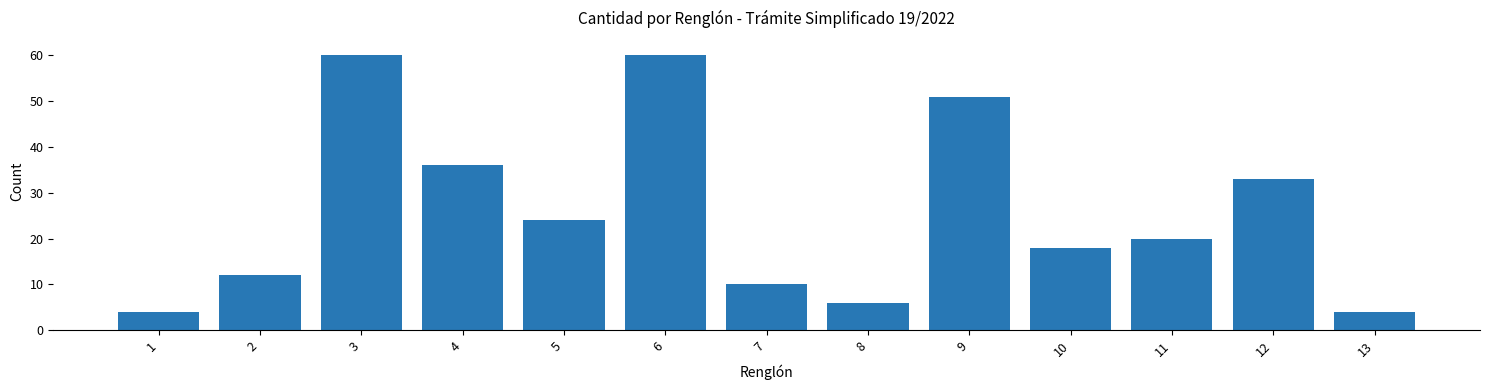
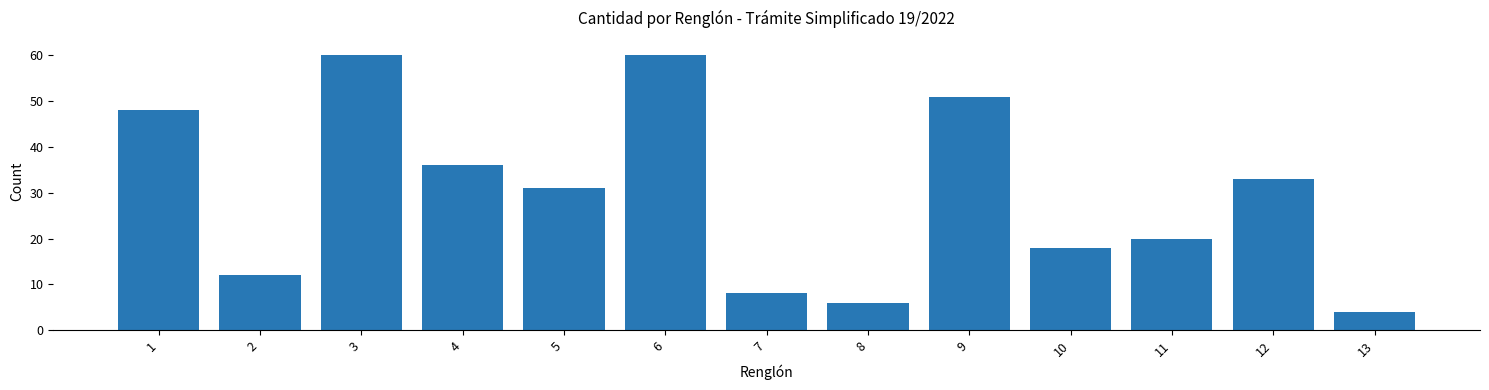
  {
-   "1": 4,
+   "1": 48,
    "2": 12,
    "3": 60,
    "4": 36,
-   "5": 24,
+   "5": 31,
    "6": 60,
-   "7": 10,
+   "7": 8,
    "8": 6,
    "9": 51,
    "10": 18,
    "11": 20,
    "12": 33,
    "13": 4
  }
